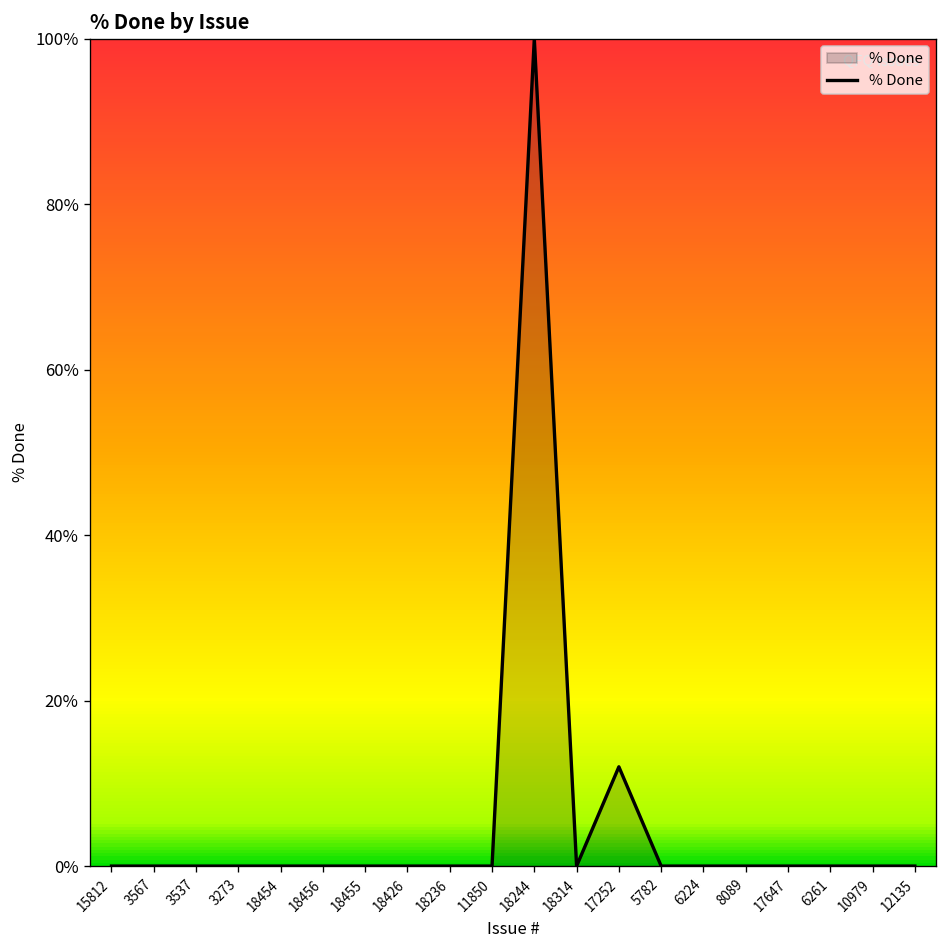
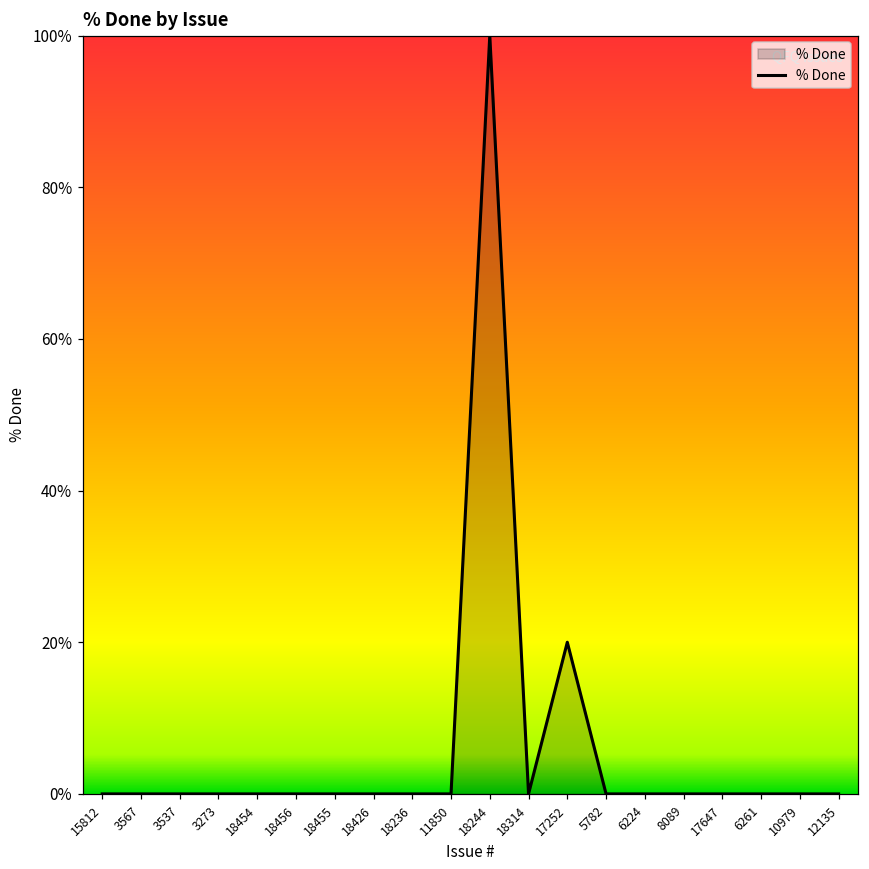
  {
    "15812": "0%",
    "3567": "0%",
    "3537": "0%",
    "3273": "0%",
    "18454": "0%",
    "18456": "0%",
    "18455": "0%",
    "18426": "0%",
    "18236": "0%",
    "11850": "0%",
    "18244": "100%",
    "18314": "0%",
-   "17252": "12%",
+   "17252": "20%",
    "5782": "0%",
    "6224": "0%",
    "8089": "0%",
    "17647": "0%",
    "6261": "0%",
    "10979": "0%",
    "12135": "0%"
  }
